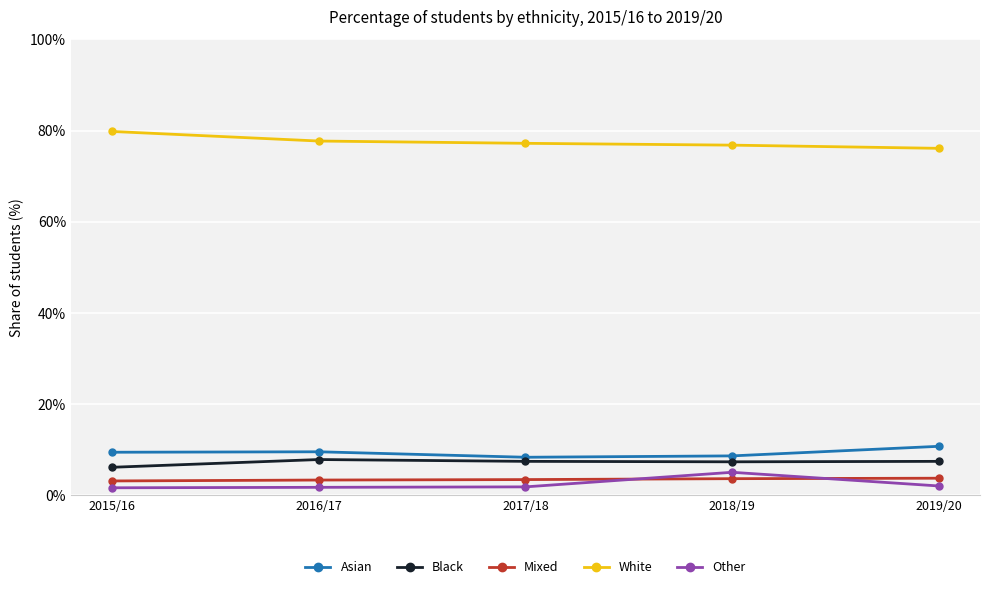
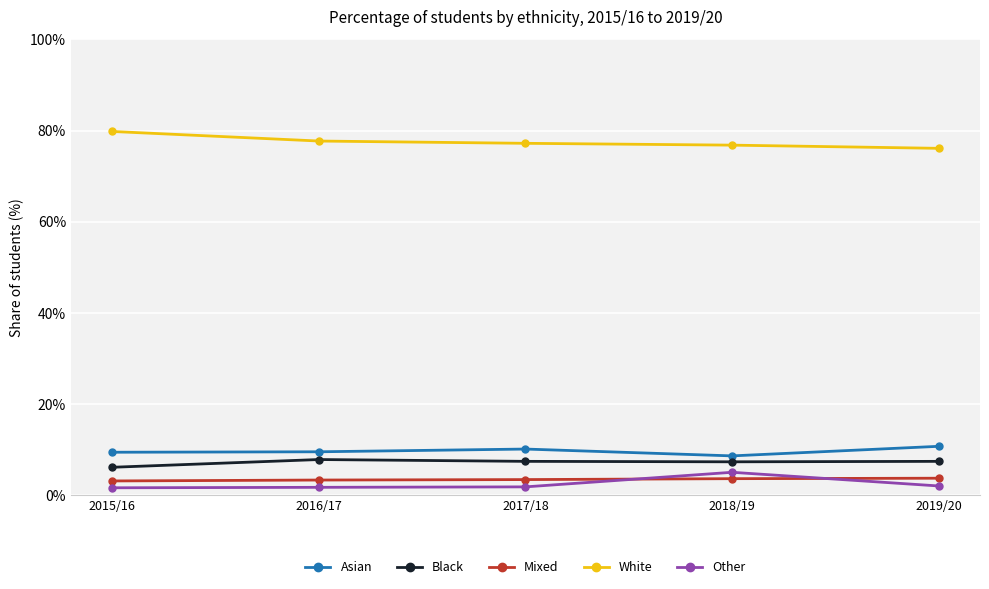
  {
    "Asian": {
      "2015/16": "9%",
      "2016/17": "10%",
-     "2017/18": "8%",
+     "2017/18": "10%",
      "2018/19": "9%",
      "2019/20": "11%"
    },
    "Black": {
      "2015/16": "6%",
      "2016/17": "8%",
      "2017/18": "7%",
      "2018/19": "7%",
      "2019/20": "7%"
    },
    "Mixed": {
      "2015/16": "3%",
      "2016/17": "3%",
      "2017/18": "3%",
      "2018/19": "4%",
      "2019/20": "4%"
    },
    "White": {
      "2015/16": "80%",
      "2016/17": "78%",
      "2017/18": "77%",
      "2018/19": "77%",
      "2019/20": "76%"
    },
    "Other": {
      "2015/16": "2%",
      "2016/17": "2%",
      "2017/18": "2%",
      "2018/19": "5%",
      "2019/20": "2%"
    }
  }
